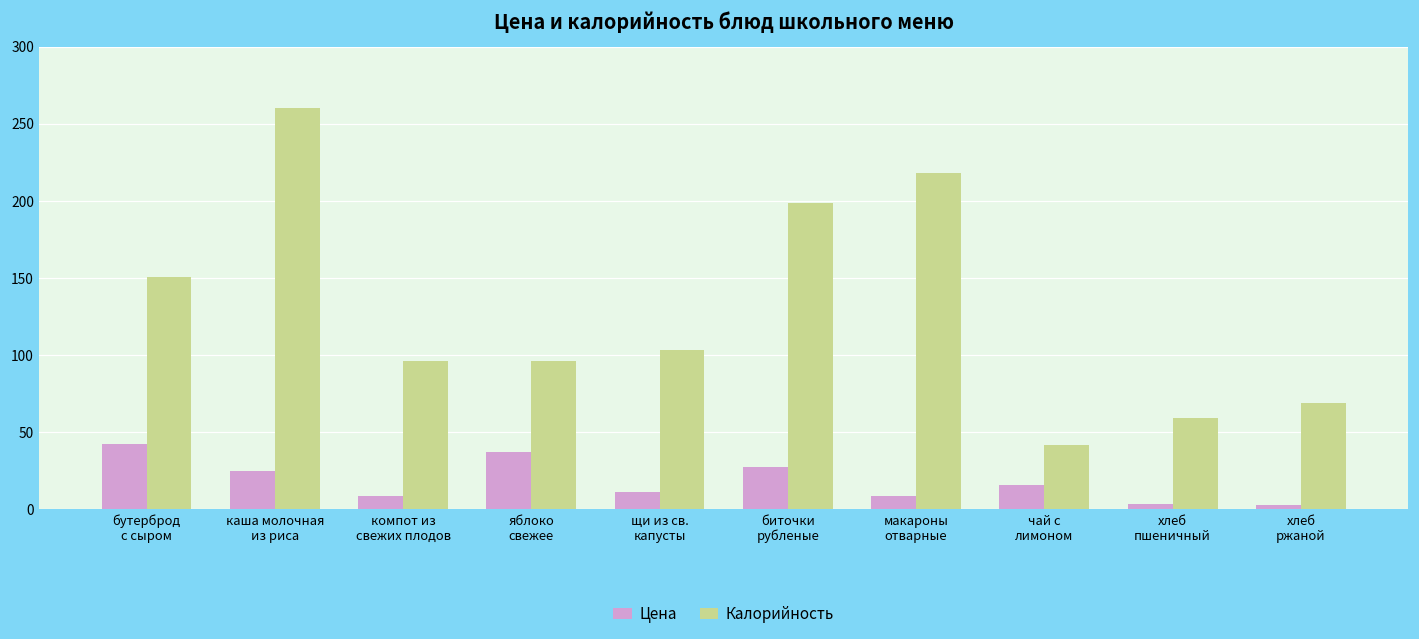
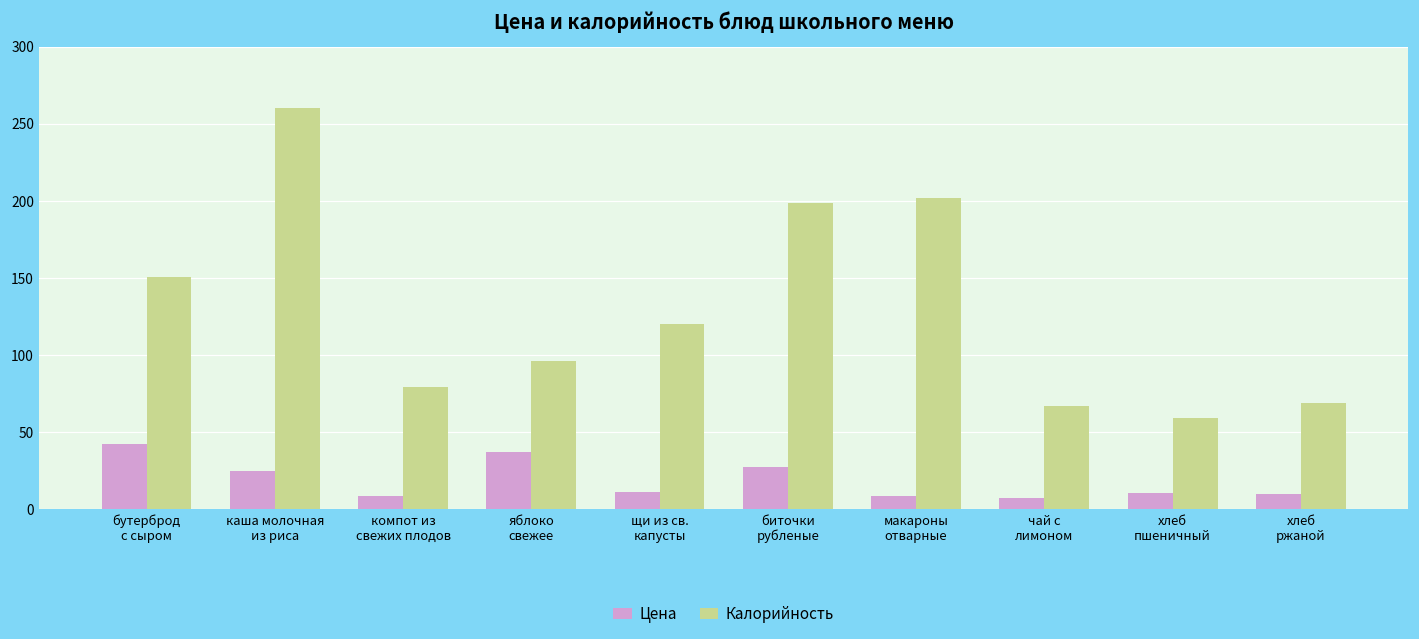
  {
    "Цена": {
      "бутерброд с сыром": 42,
      "каша молочная из риса": 25,
      "компот из свежих плодов": 9,
      "яблоко свежее": 37,
      "щи из св. капусты": 11,
      "биточки рубленые": 27,
      "макароны отварные": 8,
-     "чай с лимоном": 15,
-     "хлеб пшеничный": 3,
-     "хлеб ржаной": 3
+     "чай с лимоном": 7,
+     "хлеб пшеничный": 11,
+     "хлеб ржаной": 10
    },
    "Калорийность": {
      "бутерброд с сыром": 151,
      "каша молочная из риса": 260,
-     "компот из свежих плодов": 96,
+     "компот из свежих плодов": 79,
      "яблоко свежее": 96,
-     "щи из св. капусты": 103,
+     "щи из св. капусты": 120,
      "биточки рубленые": 199,
-     "макароны отварные": 218,
-     "чай с лимоном": 42,
+     "макароны отварные": 202,
+     "чай с лимоном": 67,
      "хлеб пшеничный": 59,
      "хлеб ржаной": 69
    }
  }
